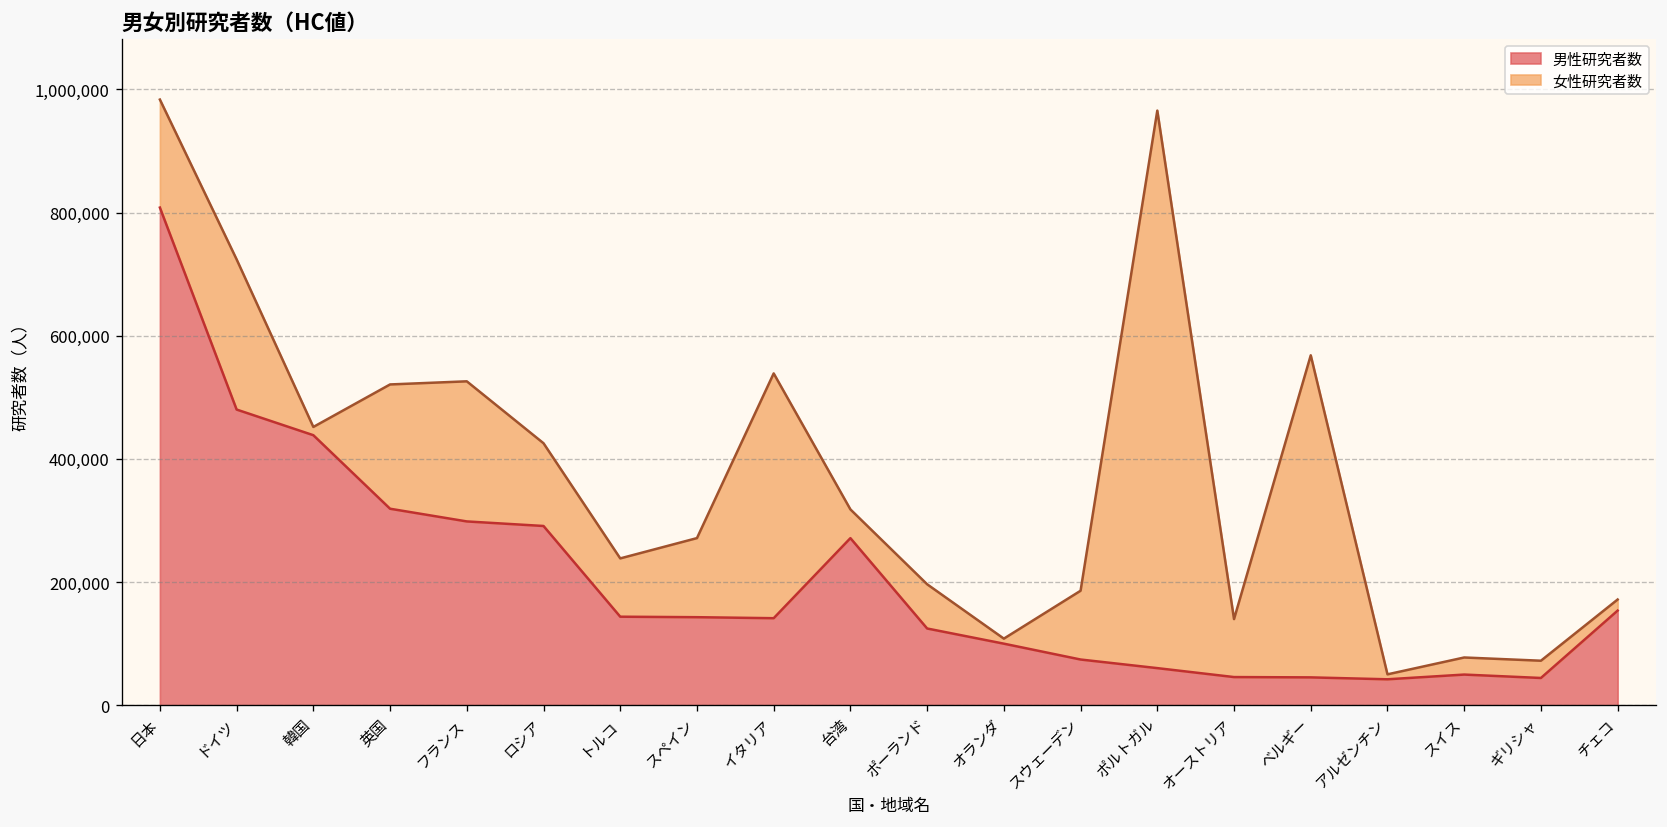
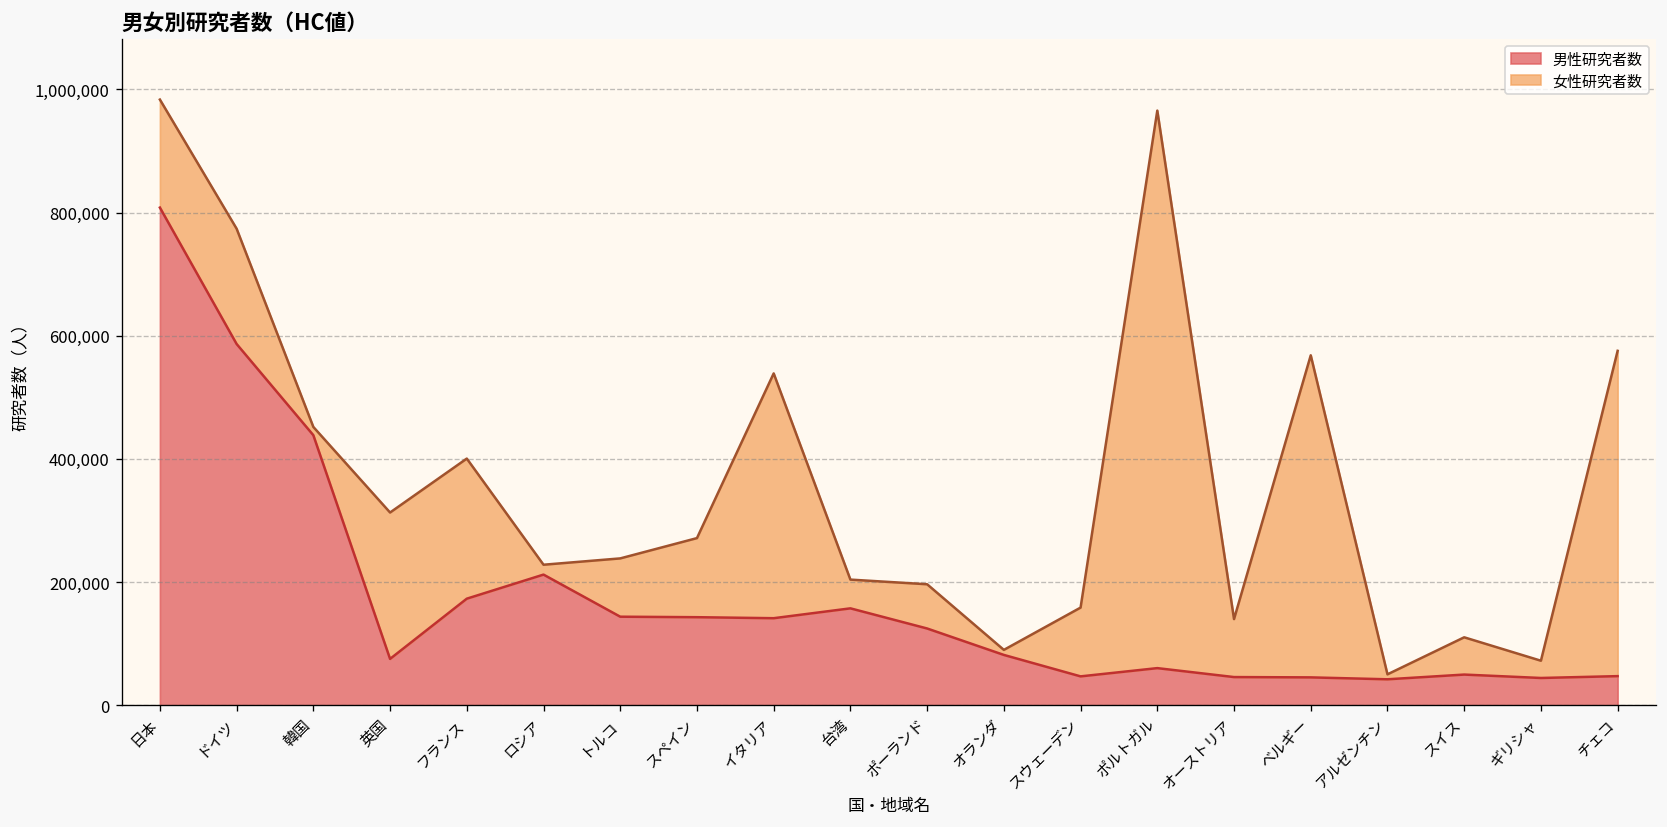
  {
    "男性研究者数": {
      "日本": "810,000",
-     "ドイツ": "480,000",
+     "ドイツ": "590,000",
      "韓国": "440,000",
-     "英国": "320,000",
-     "フランス": "300,000",
-     "ロシア": "290,000",
+     "英国": "80,000",
+     "フランス": "170,000",
+     "ロシア": "210,000",
      "トルコ": "140,000",
      "スペイン": "140,000",
      "イタリア": "140,000",
-     "台湾": "270,000",
+     "台湾": "160,000",
      "ポーランド": "120,000",
-     "オランダ": "100,000",
-     "スウェーデン": "70,000",
+     "オランダ": "80,000",
+     "スウェーデン": "50,000",
      "ポルトガル": "60,000",
      "オーストリア": "50,000",
      "ベルギー": "50,000",
      "アルゼンチン": "40,000",
      "スイス": "50,000",
      "ギリシャ": "40,000",
-     "チェコ": "150,000"
+     "チェコ": "50,000"
    },
    "女性研究者数": {
      "日本": "180,000",
-     "ドイツ": "240,000",
+     "ドイツ": "190,000",
      "韓国": "10,000",
-     "英国": "200,000",
+     "英国": "240,000",
      "フランス": "230,000",
-     "ロシア": "130,000",
+     "ロシア": "20,000",
      "トルコ": "90,000",
      "スペイン": "130,000",
      "イタリア": "400,000",
      "台湾": "50,000",
      "ポーランド": "70,000",
      "オランダ": "10,000",
      "スウェーデン": "110,000",
      "ポルトガル": "910,000",
      "オーストリア": "90,000",
      "ベルギー": "520,000",
      "アルゼンチン": "10,000",
-     "スイス": "30,000",
+     "スイス": "60,000",
      "ギリシャ": "30,000",
-     "チェコ": "20,000"
+     "チェコ": "530,000"
    }
  }
